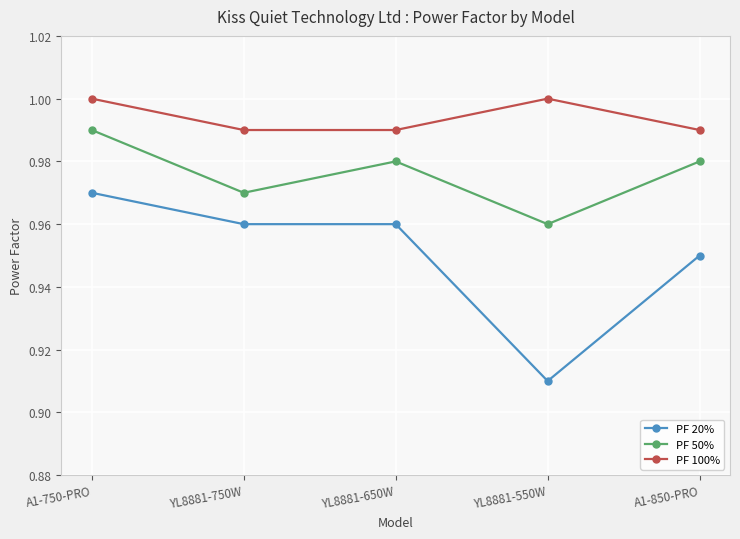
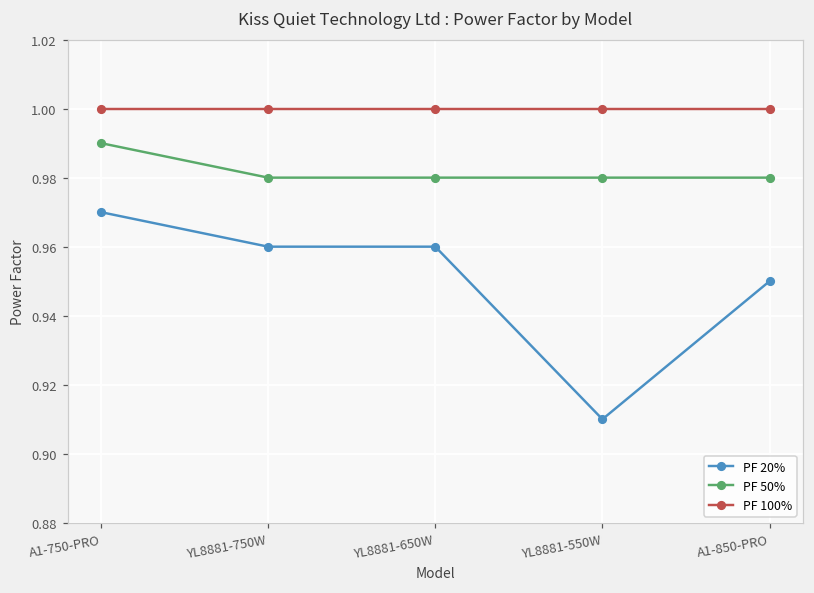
  {
    "PF 20%": {
      "A1-750-PRO": 0.97,
      "YL8881-750W": 0.96,
      "YL8881-650W": 0.96,
      "YL8881-550W": 0.91,
      "A1-850-PRO": 0.95
    },
    "PF 50%": {
      "A1-750-PRO": 0.99,
-     "YL8881-750W": 0.97,
+     "YL8881-750W": 0.98,
      "YL8881-650W": 0.98,
-     "YL8881-550W": 0.96,
+     "YL8881-550W": 0.98,
      "A1-850-PRO": 0.98
    },
    "PF 100%": {
      "A1-750-PRO": 1.00,
-     "YL8881-750W": 0.99,
-     "YL8881-650W": 0.99,
+     "YL8881-750W": 1.00,
+     "YL8881-650W": 1.00,
      "YL8881-550W": 1.00,
-     "A1-850-PRO": 0.99
+     "A1-850-PRO": 1.00
    }
  }
